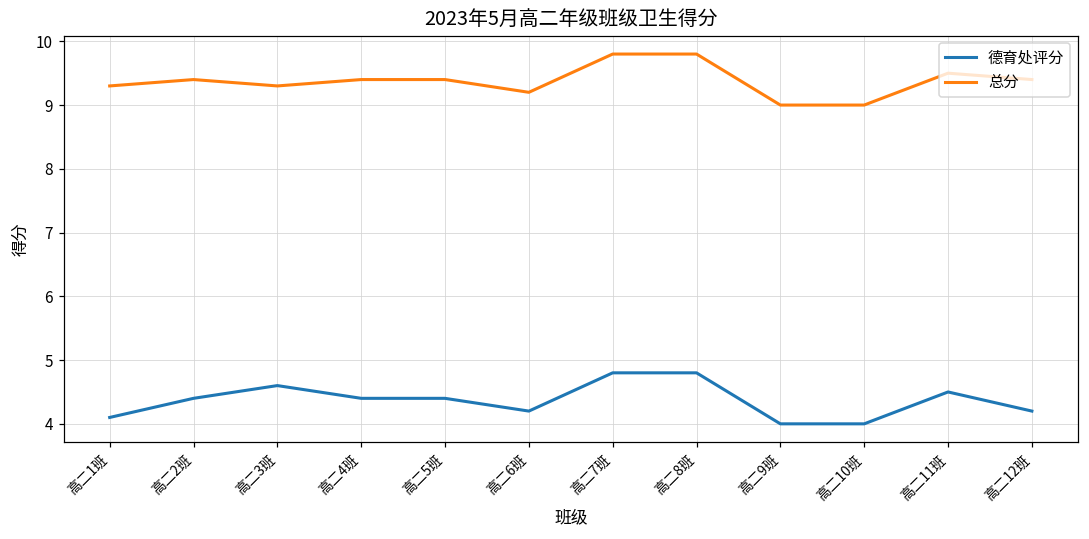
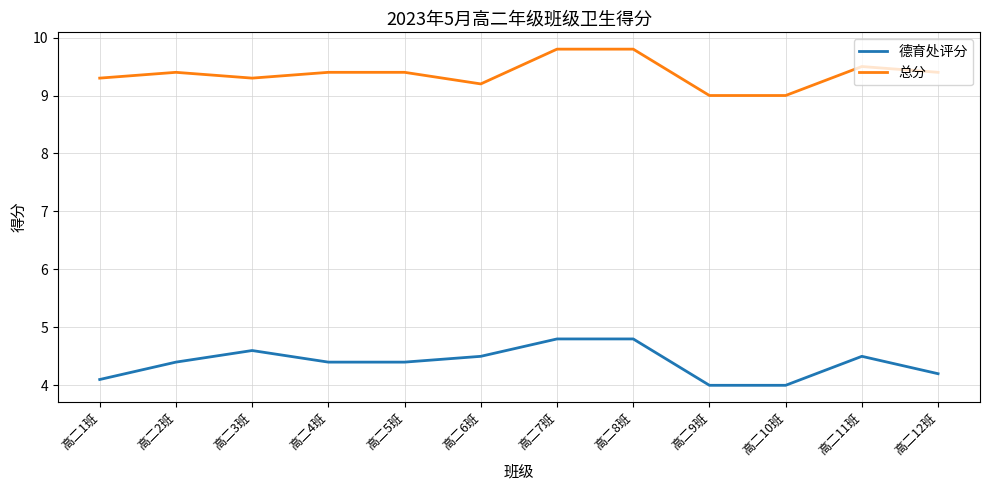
  {
    "德育处评分": {
      "高二1班": 4.1,
      "高二2班": 4.4,
      "高二3班": 4.6,
      "高二4班": 4.4,
      "高二5班": 4.4,
-     "高二6班": 4.2,
+     "高二6班": 4.5,
      "高二7班": 4.8,
      "高二8班": 4.8,
      "高二9班": 4.0,
      "高二10班": 4.0,
      "高二11班": 4.5,
      "高二12班": 4.2
    },
    "总分": {
      "高二1班": 9.3,
      "高二2班": 9.4,
      "高二3班": 9.3,
      "高二4班": 9.4,
      "高二5班": 9.4,
      "高二6班": 9.2,
      "高二7班": 9.8,
      "高二8班": 9.8,
      "高二9班": 9.0,
      "高二10班": 9.0
    }
  }
